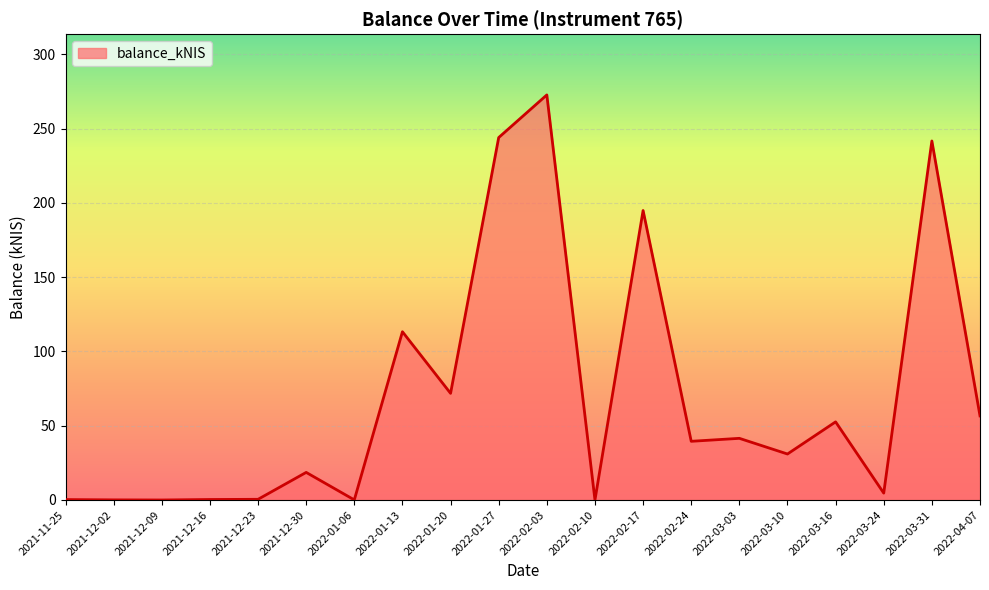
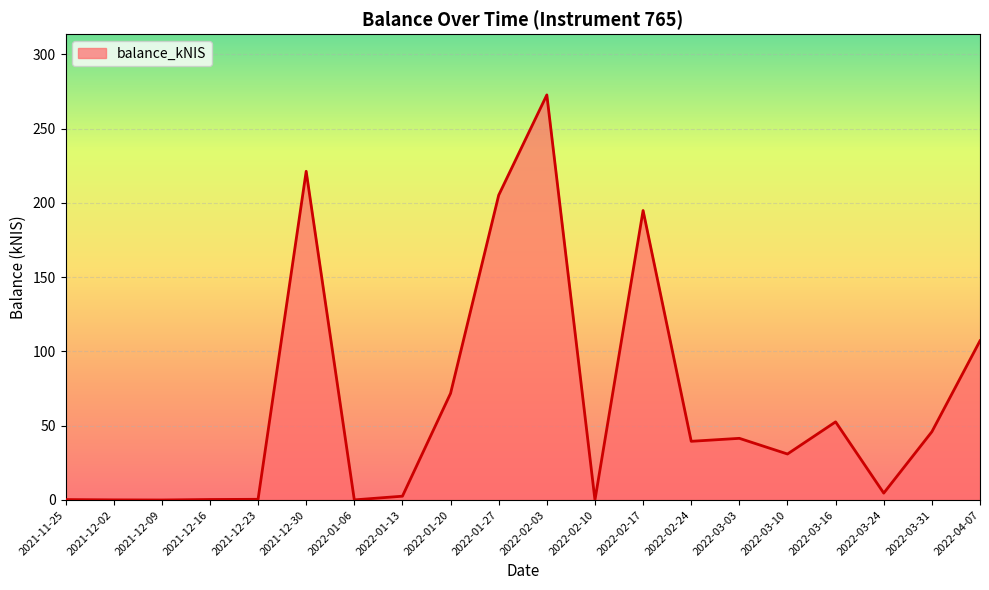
  {
    "2021-11-25": 0,
    "2021-12-02": 0,
    "2021-12-09": 0,
    "2021-12-16": 0,
    "2021-12-23": 0,
-   "2021-12-30": 19,
+   "2021-12-30": 221,
    "2022-01-06": 0,
-   "2022-01-13": 113,
+   "2022-01-13": 3,
    "2022-01-20": 72,
-   "2022-01-27": 244,
+   "2022-01-27": 205,
    "2022-02-03": 273,
    "2022-02-10": 0,
    "2022-02-17": 195,
    "2022-02-24": 40,
    "2022-03-03": 42,
    "2022-03-10": 31,
    "2022-03-16": 53,
    "2022-03-24": 5,
-   "2022-03-31": 242,
-   "2022-04-07": 57
+   "2022-03-31": 46,
+   "2022-04-07": 107
  }
